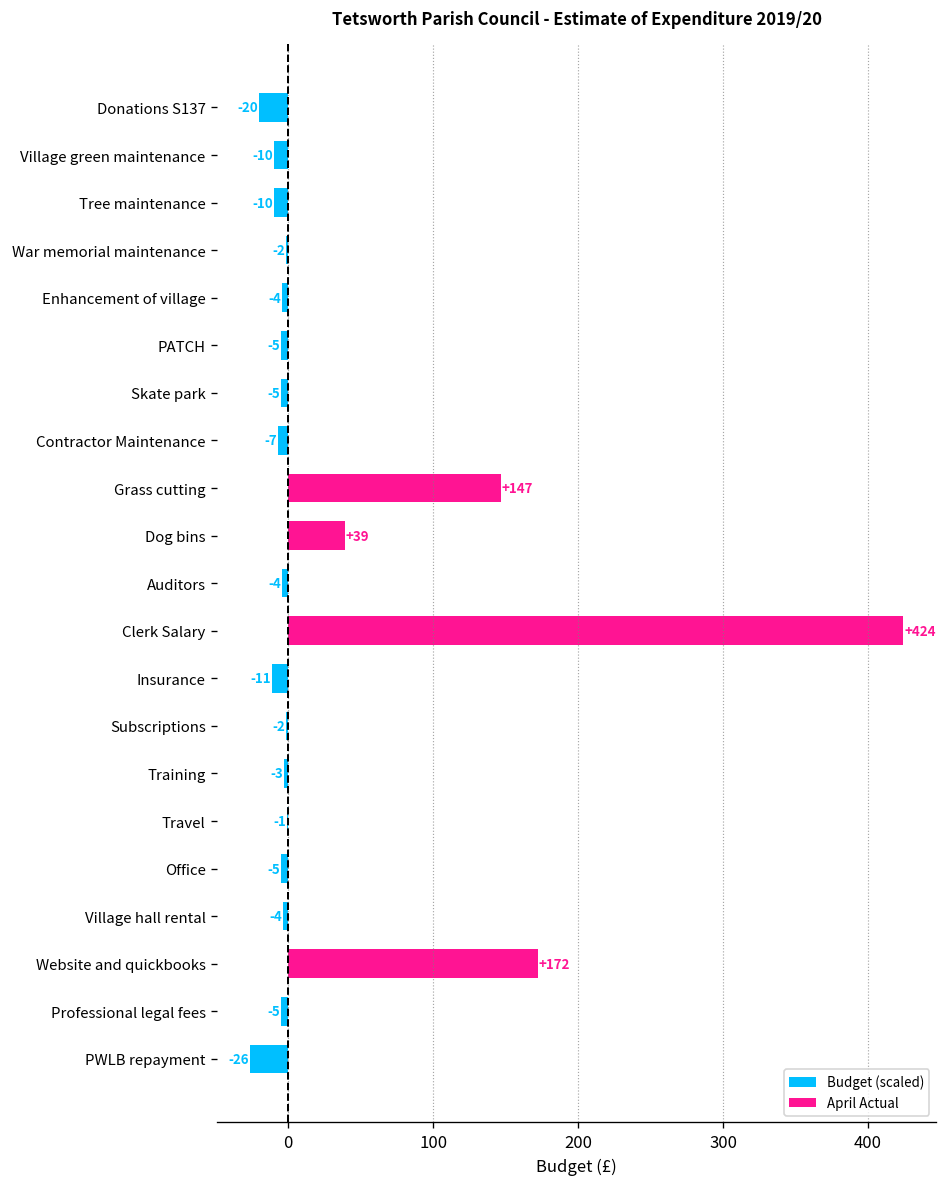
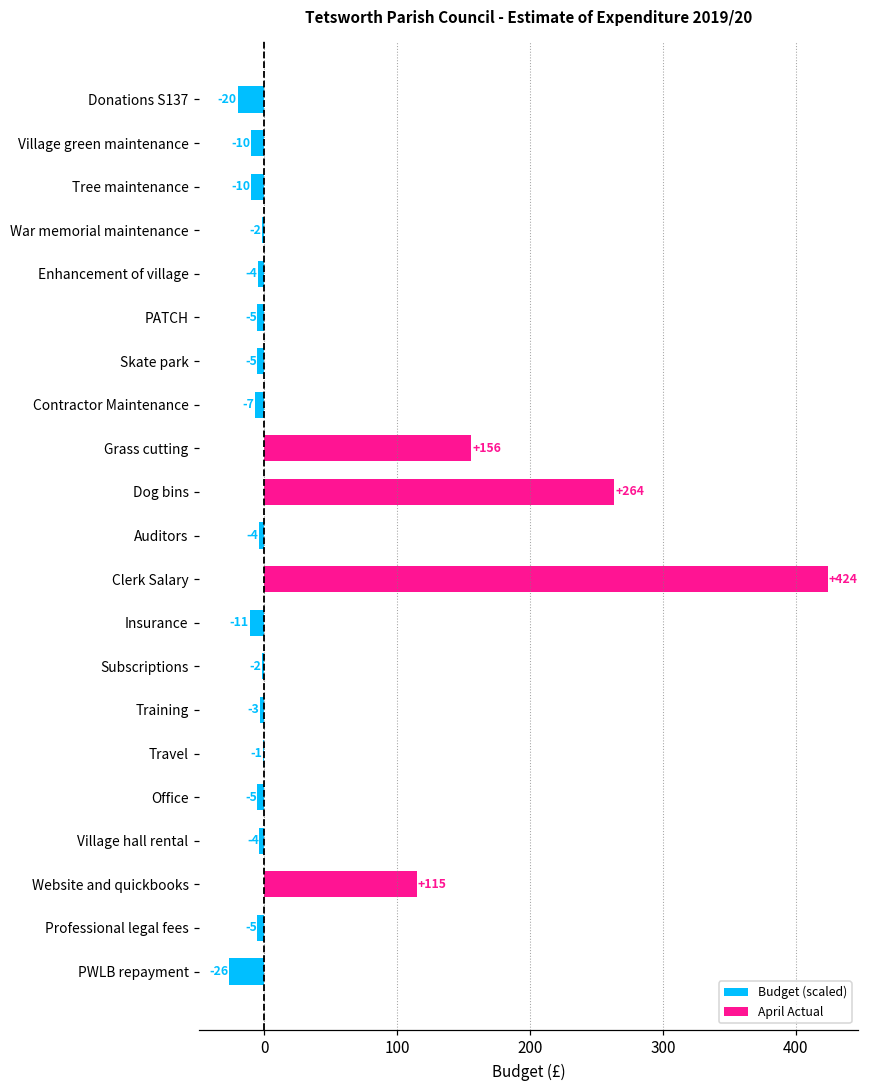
  {
    "April Actual": {
-     "Grass cutting": "+147",
-     "Dog bins": "+39",
+     "Grass cutting": "+156",
+     "Dog bins": "+264",
      "Clerk Salary": "+424",
-     "Website and quickbooks": "+172"
+     "Website and quickbooks": "+115"
    }
  }
